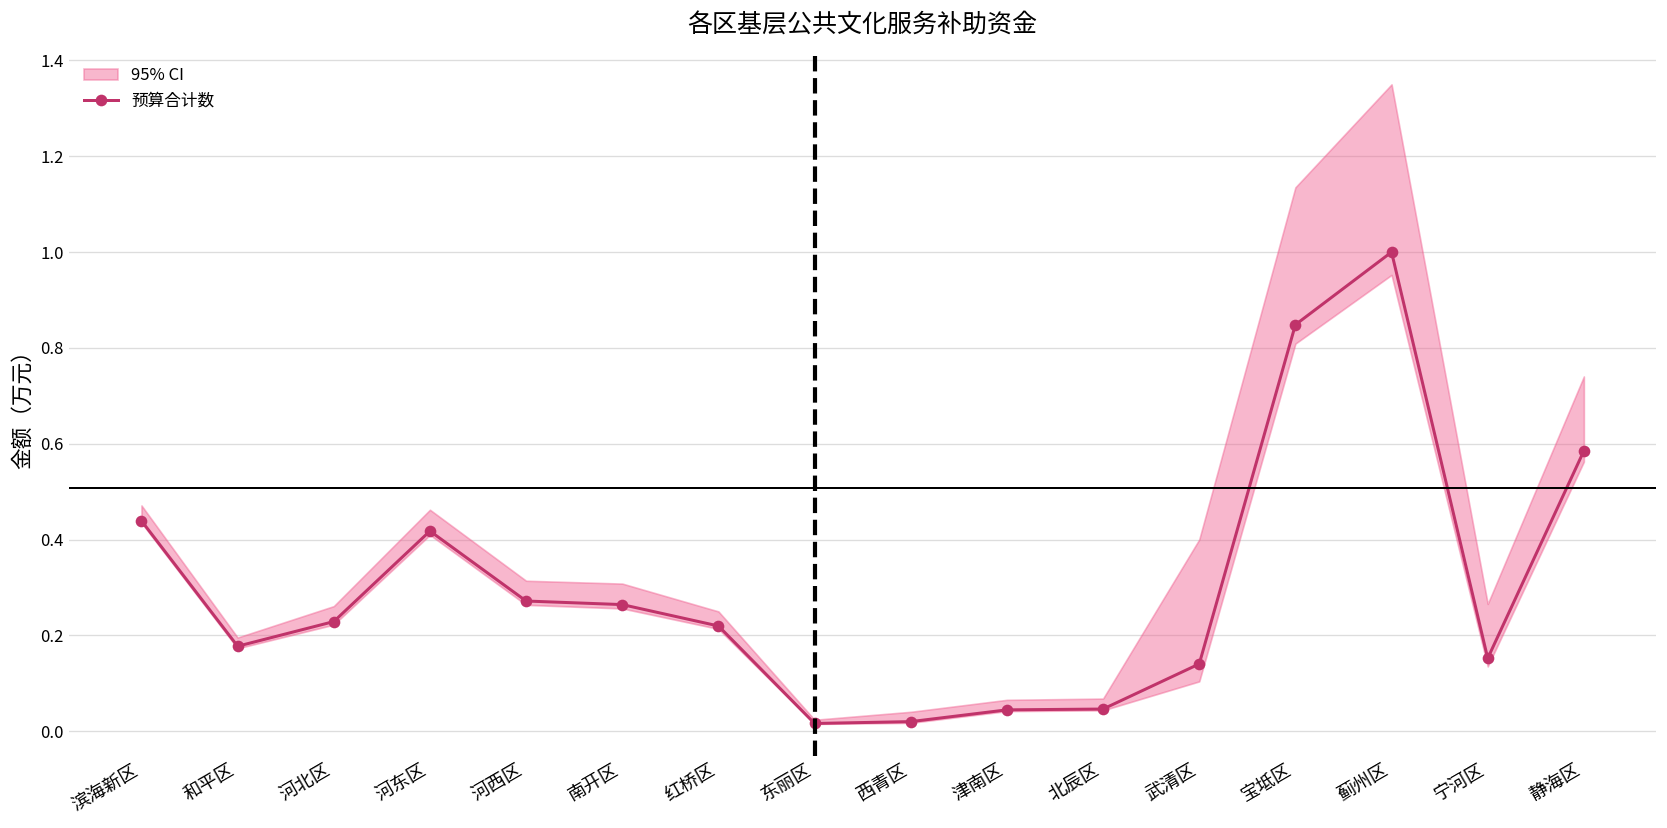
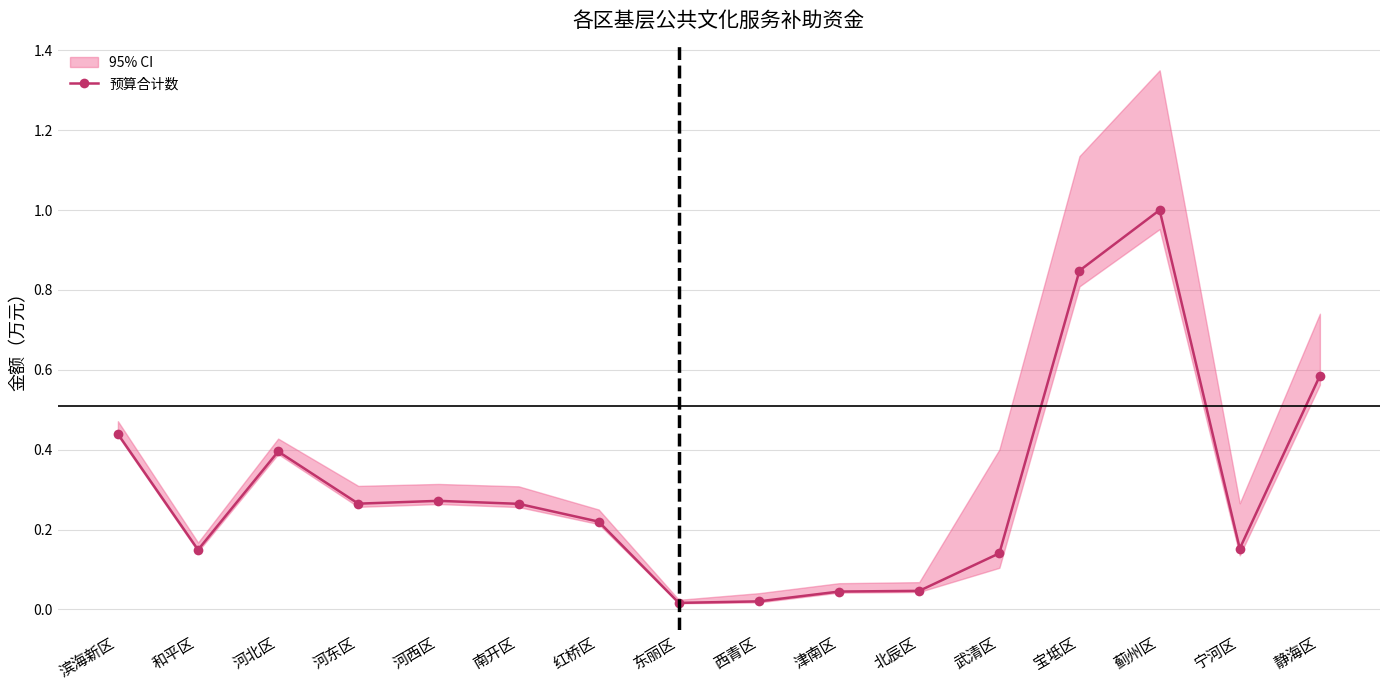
  {
    "预算合计数": {
      "滨海新区": 0.44,
-     "和平区": 0.18,
-     "河北区": 0.23,
-     "河东区": 0.42,
+     "和平区": 0.15,
+     "河北区": 0.40,
+     "河东区": 0.26,
      "河西区": 0.27,
      "南开区": 0.26,
      "红桥区": 0.22,
      "东丽区": 0.02,
      "西青区": 0.02,
      "津南区": 0.04,
      "北辰区": 0.05,
      "武清区": 0.14,
      "宝坻区": 0.85,
      "蓟州区": 1.00,
      "宁河区": 0.15,
      "静海区": 0.59
    }
  }
